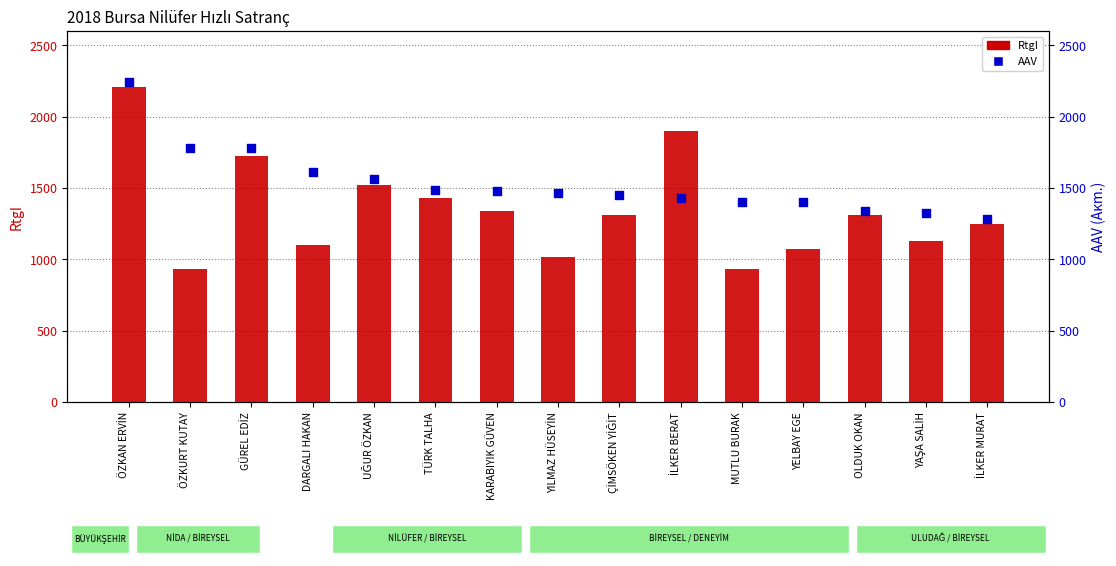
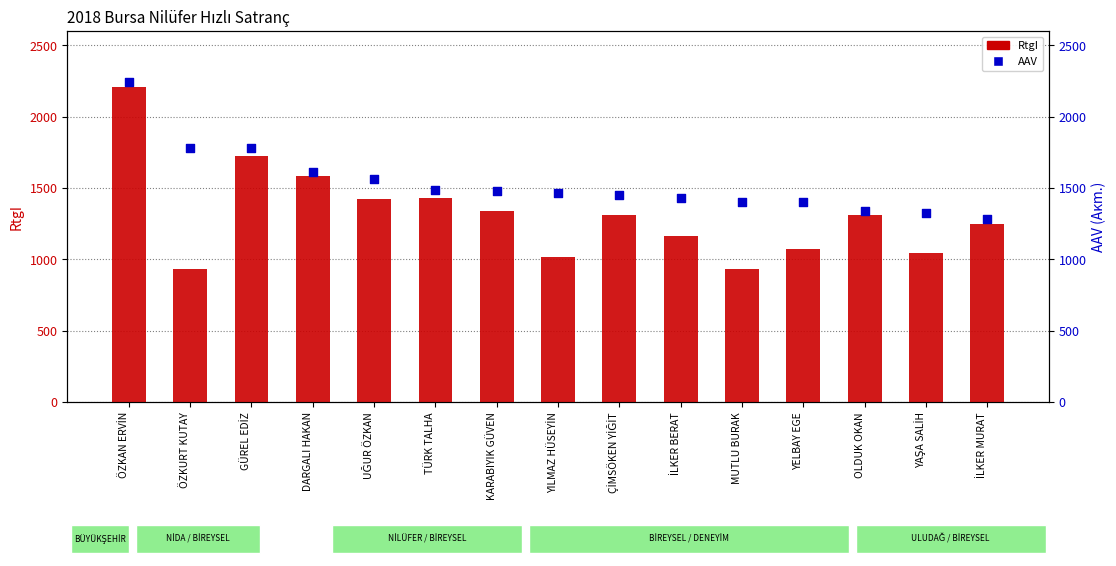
  {
    "RtgI": {
      "ÖZKAN ERVİN": 2210,
      "ÖZKURT KUTAY": 930,
      "GÜREL EDİZ": 1730,
-     "DARGALI HAKAN": 1100,
-     "UĞUR ÖZKAN": 1520,
+     "DARGALI HAKAN": 1580,
+     "UĞUR ÖZKAN": 1430,
      "TÜRK TALHA": 1430,
      "KARABIYIK GÜVEN": 1340,
      "YILMAZ HÜSEYİN": 1020,
      "ÇİMSÖKEN YİĞİT": 1310,
-     "İLKER BERAT": 1900,
+     "İLKER BERAT": 1170,
      "MUTLU BURAK": 930,
      "YELBAY EGE": 1080,
      "OLDUK OKAN": 1310,
-     "YAŞA SALİH": 1130,
+     "YAŞA SALİH": 1040,
      "İLKER MURAT": 1240
    }
  }
